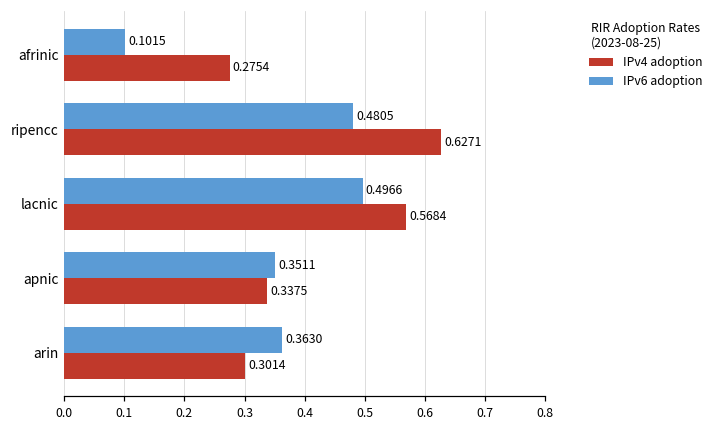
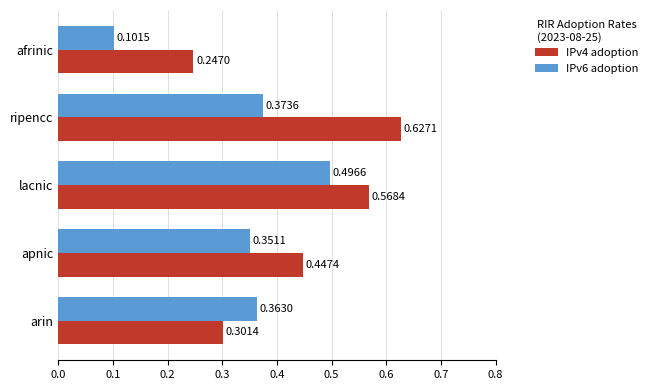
  {
    "IPv4 adoption": {
-     "afrinic": 0.2754,
+     "afrinic": 0.2470,
      "ripencc": 0.6271,
      "lacnic": 0.5684,
-     "apnic": 0.3375,
+     "apnic": 0.4474,
      "arin": 0.3014
    },
    "IPv6 adoption": {
      "afrinic": 0.1015,
-     "ripencc": 0.4805,
+     "ripencc": 0.3736,
      "lacnic": 0.4966,
      "apnic": 0.3511,
      "arin": 0.3630
    }
  }
